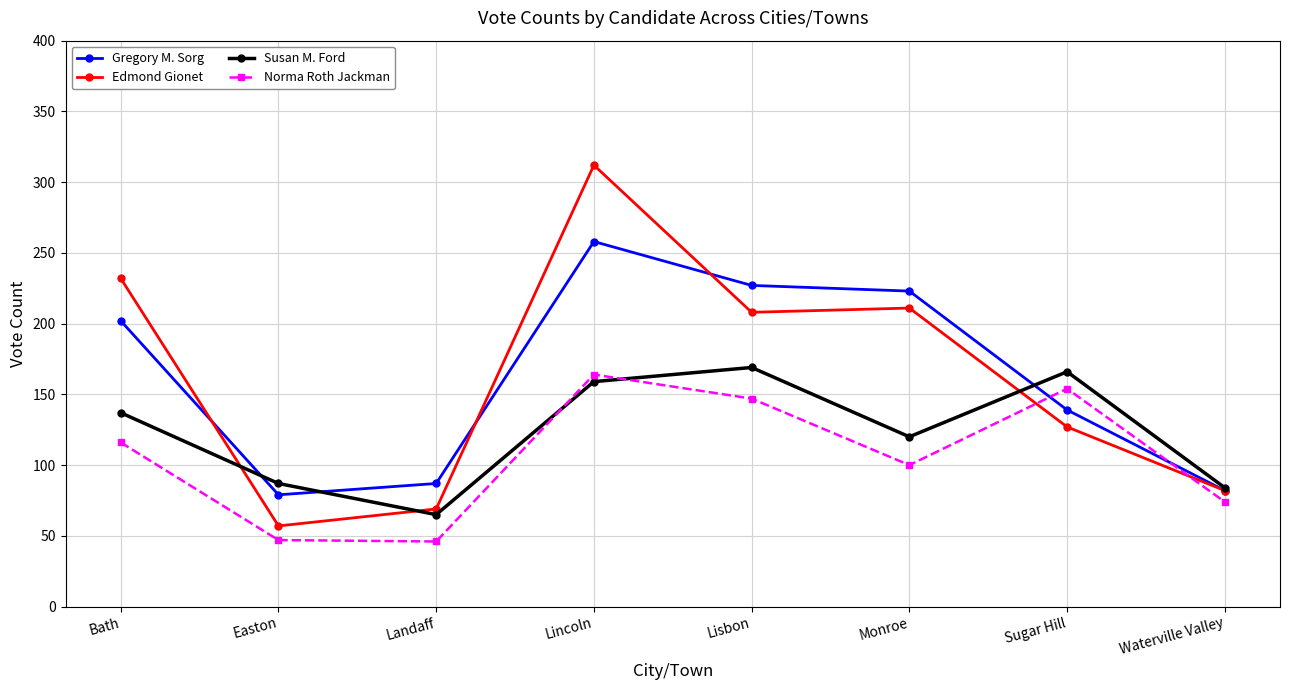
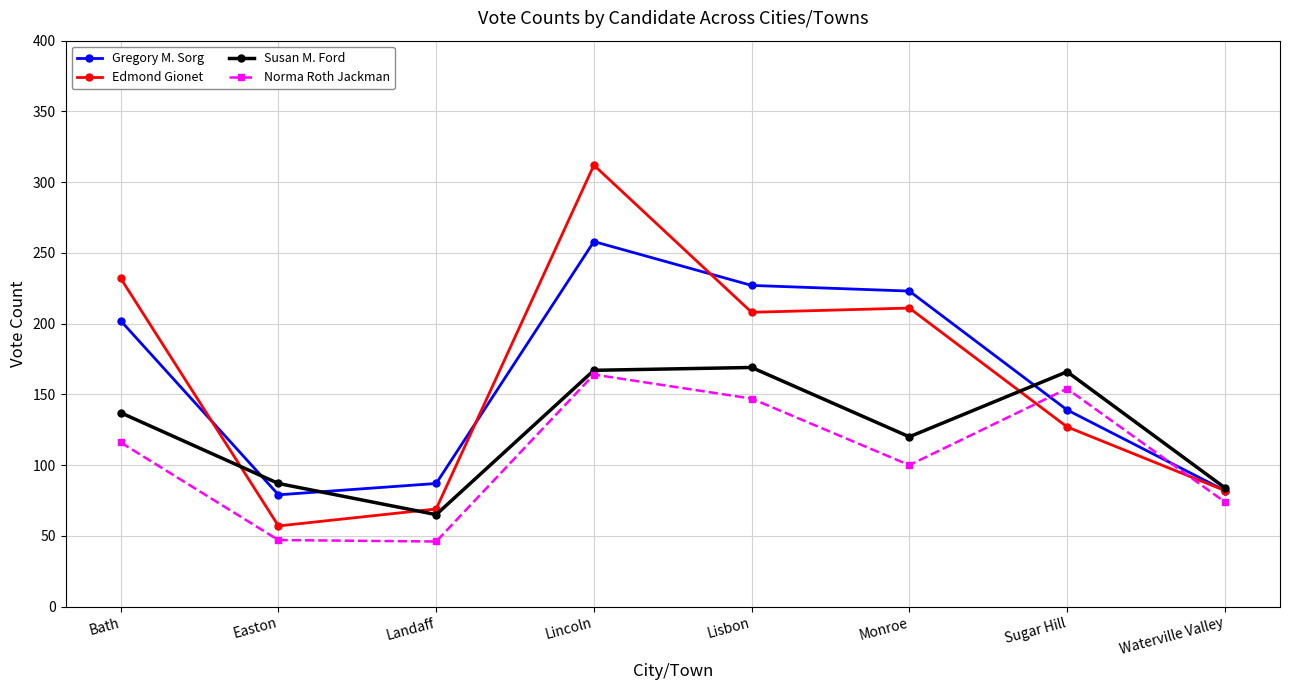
  {
    "Gregory M. Sorg": {
      "Bath": 202,
      "Easton": 79,
      "Landaff": 87,
      "Lincoln": 258,
      "Lisbon": 227,
      "Monroe": 223,
      "Sugar Hill": 139
    },
    "Edmond Gionet": {
      "Bath": 232,
      "Easton": 57,
      "Landaff": 69,
      "Lincoln": 312,
      "Lisbon": 208,
      "Monroe": 211,
      "Sugar Hill": 127
    },
    "Susan M. Ford": {
      "Bath": 137,
      "Easton": 87,
      "Landaff": 65,
-     "Lincoln": 159,
+     "Lincoln": 167,
      "Lisbon": 169,
      "Monroe": 120,
      "Sugar Hill": 166,
      "Waterville Valley": 84
    },
    "Norma Roth Jackman": {
      "Bath": 116,
      "Easton": 47,
      "Landaff": 46,
      "Lincoln": 164,
      "Lisbon": 147,
      "Monroe": 100,
      "Sugar Hill": 154,
      "Waterville Valley": 74
    }
  }
